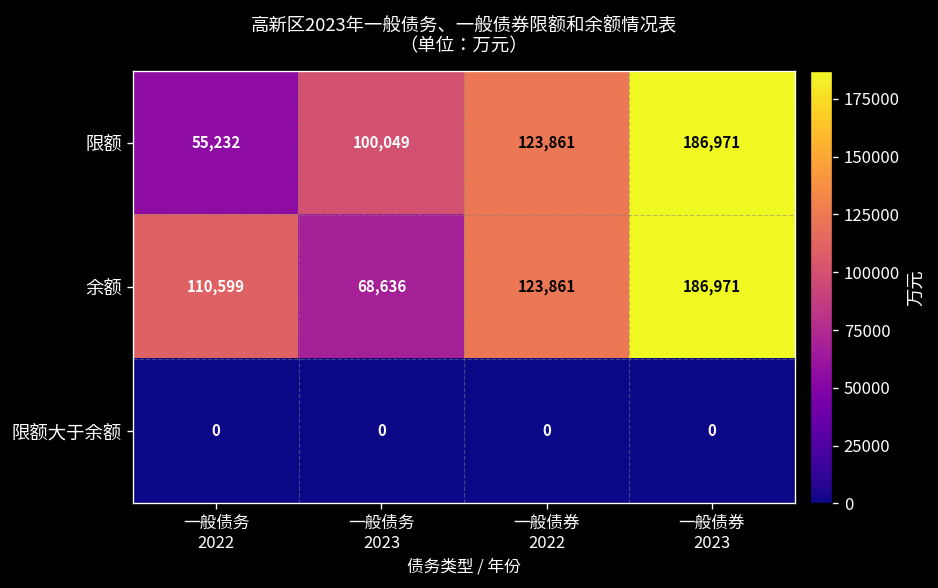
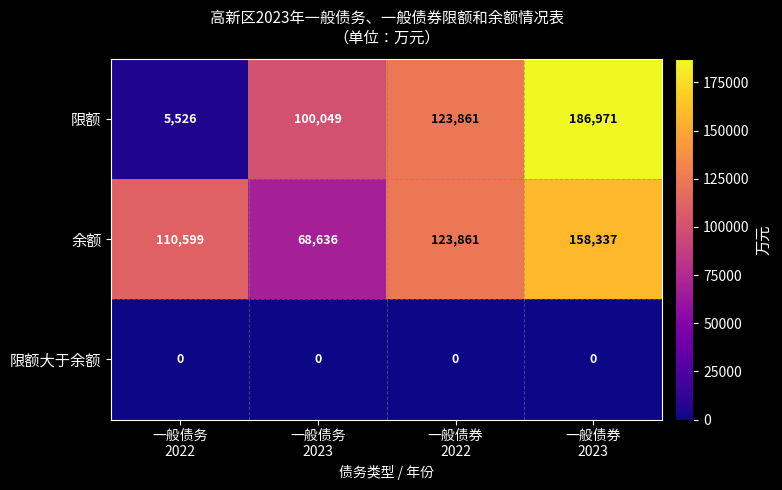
  {
    "限额": {
-     "一般债务 2022": "55,232",
+     "一般债务 2022": "5,526",
      "一般债务 2023": "100,049",
      "一般债券 2022": "123,861",
      "一般债券 2023": "186,971"
    },
    "余额": {
      "一般债务 2022": "110,599",
      "一般债务 2023": "68,636",
      "一般债券 2022": "123,861",
-     "一般债券 2023": "186,971"
+     "一般债券 2023": "158,337"
    },
    "限额大于余额": {
      "一般债务 2022": "0",
      "一般债务 2023": "0",
      "一般债券 2022": "0",
      "一般债券 2023": "0"
    }
  }
